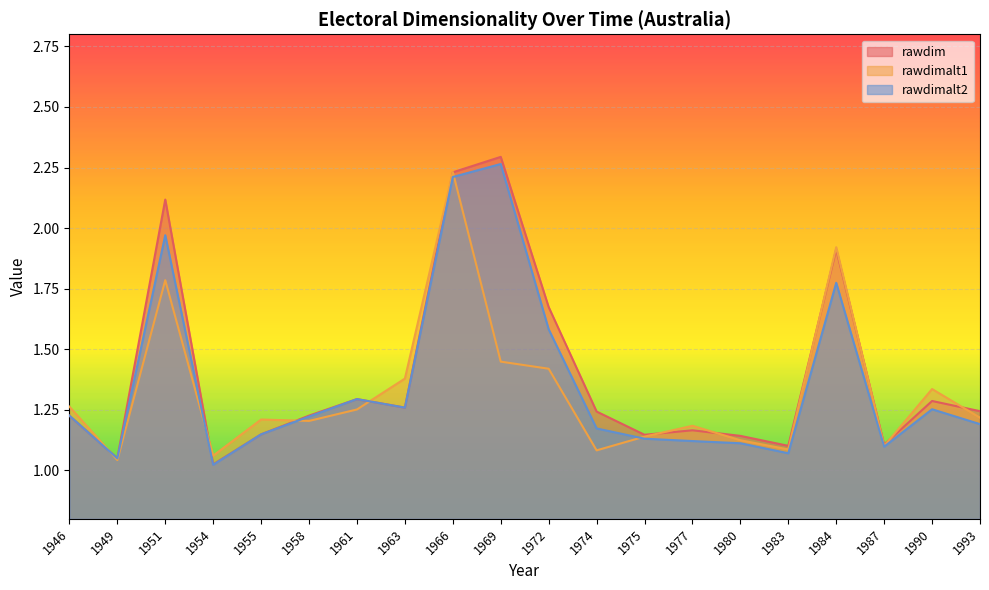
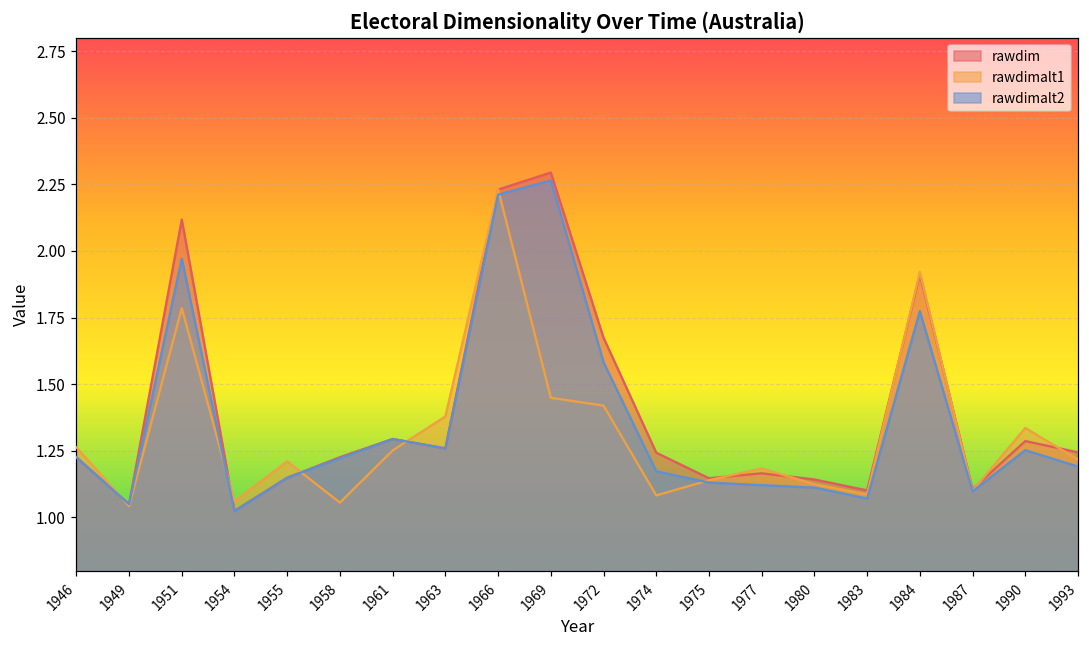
  {
    "rawdim": {
      "1951": 2.12,
      "1969": 2.29,
      "1972": 1.67,
      "1974": 1.24,
      "1977": 1.17,
      "1980": 1.14,
      "1983": 1.10,
      "1990": 1.29,
      "1993": 1.24
    },
    "rawdimalt1": {
      "1946": 1.26,
      "1951": 1.79,
      "1954": 1.06,
      "1955": 1.21,
-     "1958": 1.20,
+     "1958": 1.06,
      "1961": 1.25,
      "1963": 1.38,
      "1969": 1.45,
      "1972": 1.42,
      "1974": 1.08,
      "1977": 1.18,
      "1980": 1.12,
      "1983": 1.09,
      "1990": 1.34,
      "1993": 1.22
    },
    "rawdimalt2": {
      "1951": 1.97,
      "1966": 2.21,
      "1969": 2.26,
      "1972": 1.58,
      "1974": 1.17,
      "1977": 1.12,
      "1980": 1.11,
      "1983": 1.07,
      "1984": 1.77,
      "1990": 1.25,
      "1993": 1.19
    }
  }
